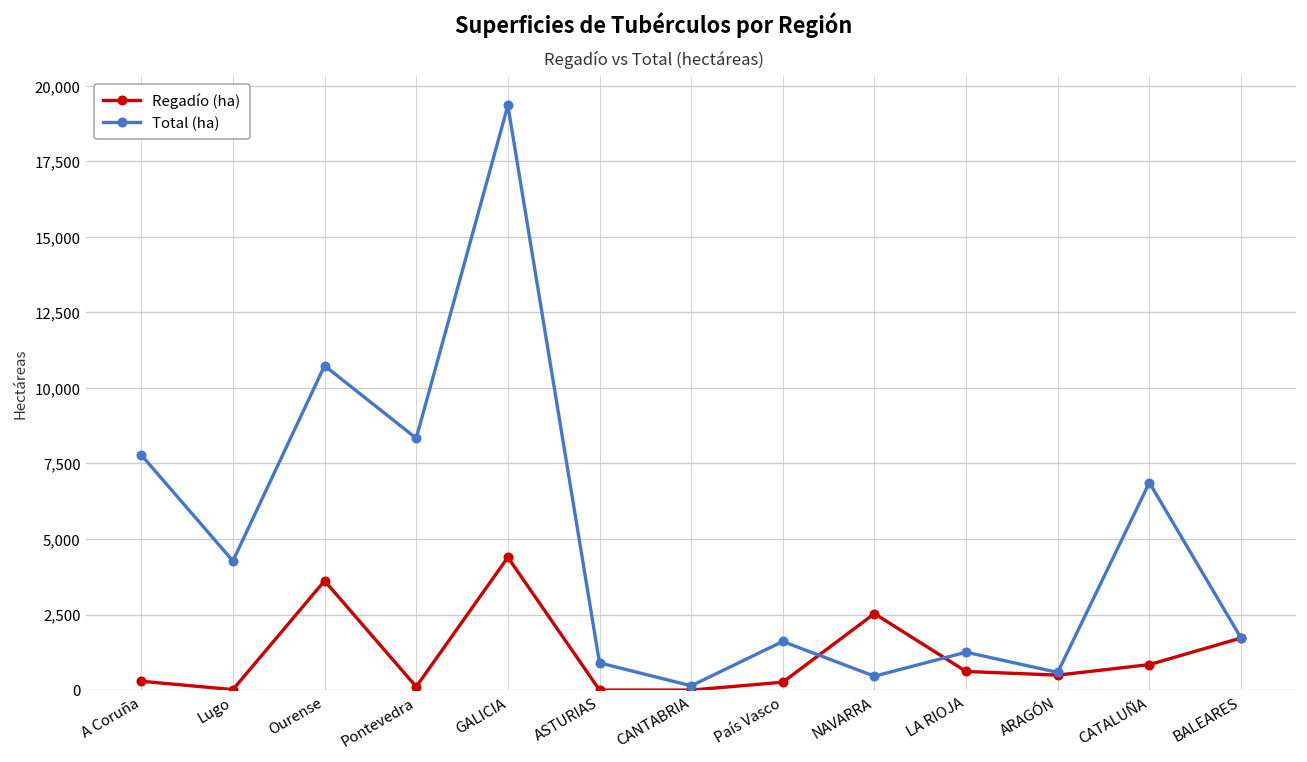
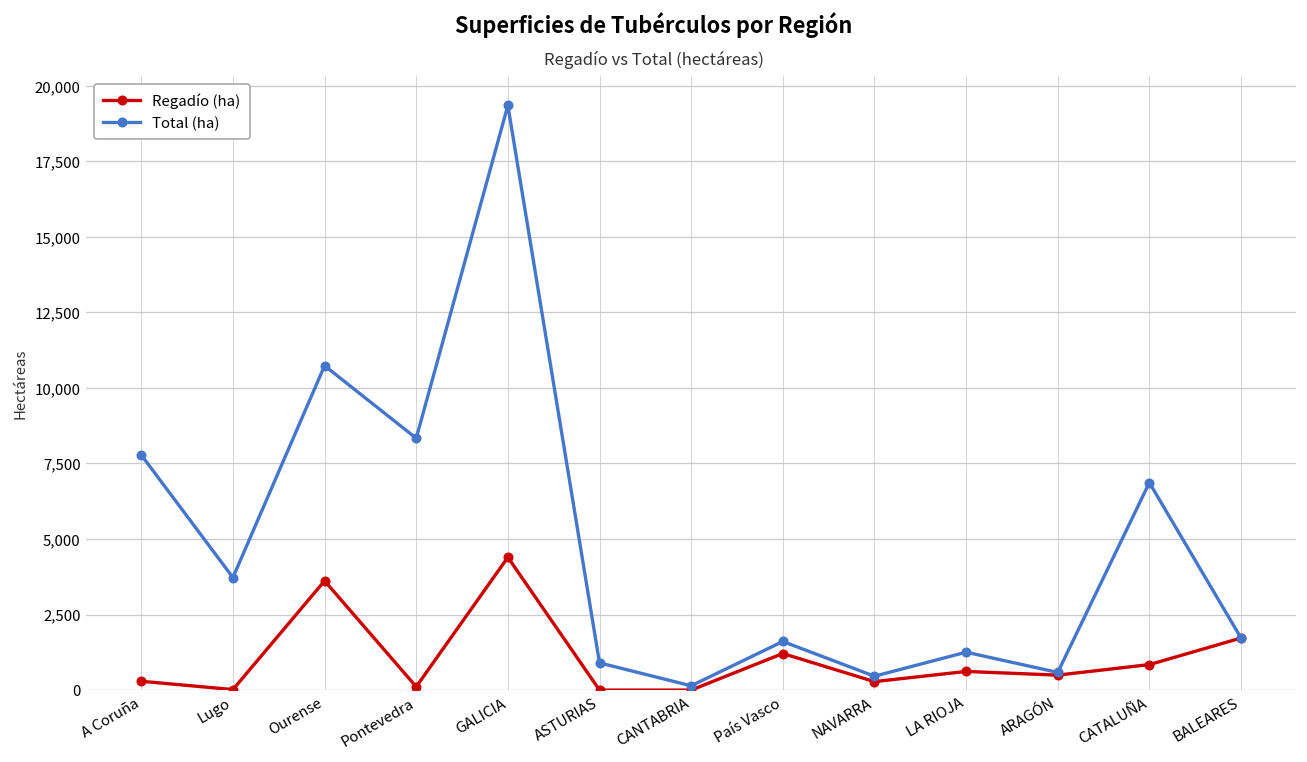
  {
    "Regadío (ha)": {
      "A Coruña": "300",
      "Lugo": "0",
      "Ourense": "3,600",
      "Pontevedra": "100",
      "GALICIA": "4,400",
      "ASTURIAS": "0",
      "CANTABRIA": "0",
-     "País Vasco": "300",
-     "NAVARRA": "2,500",
+     "País Vasco": "1,200",
+     "NAVARRA": "300",
      "LA RIOJA": "600",
      "CATALUÑA": "800"
    },
    "Total (ha)": {
      "A Coruña": "7,800",
-     "Lugo": "4,300",
+     "Lugo": "3,700",
      "Ourense": "10,700",
      "Pontevedra": "8,300",
      "GALICIA": "19,300",
      "ASTURIAS": "900",
      "CANTABRIA": "100",
      "País Vasco": "1,600",
      "NAVARRA": "500",
      "LA RIOJA": "1,300",
      "CATALUÑA": "6,900"
    }
  }
